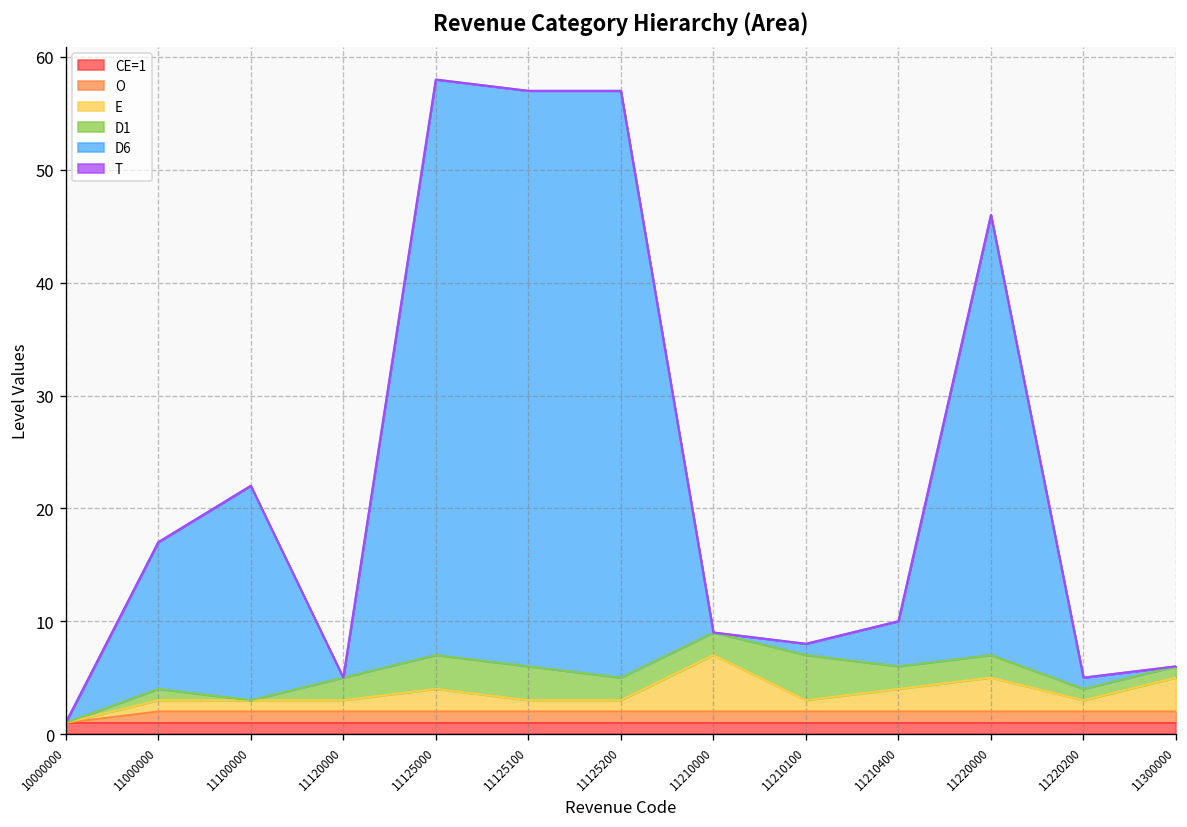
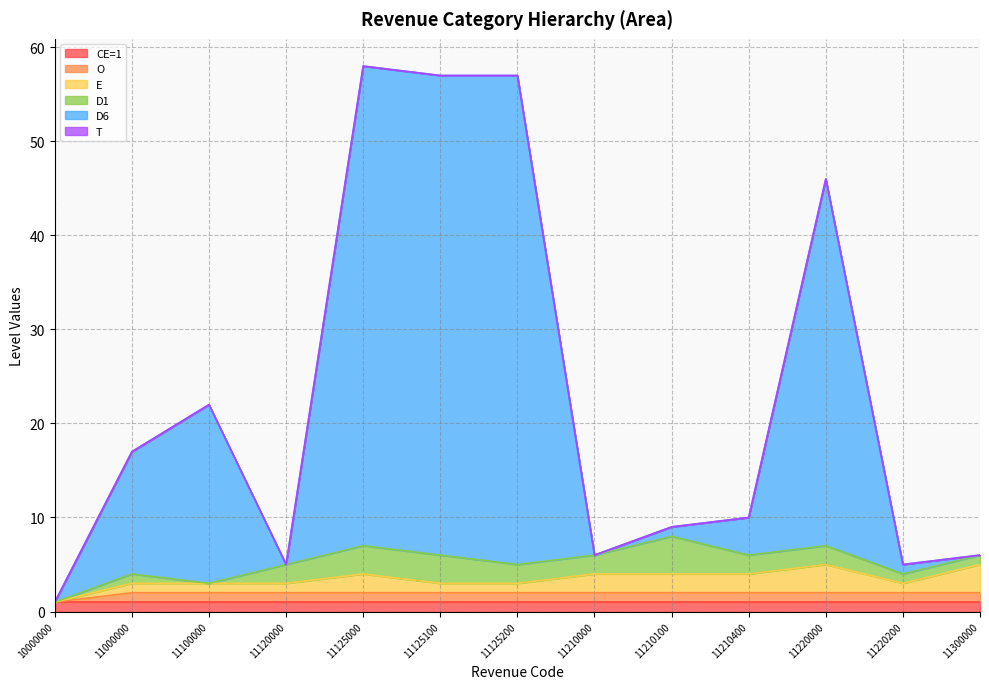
  {
    "CE=1": {
      "11000000": 1,
      "11100000": 1,
      "11120000": 1,
      "11125000": 1,
      "11125100": 1,
      "11125200": 1,
      "11210000": 1,
      "11210100": 1,
      "11210400": 1,
      "11220000": 1,
      "11220200": 1,
      "11300000": 1
    },
    "O": {
      "11000000": 2,
      "11100000": 2,
      "11120000": 2,
      "11125000": 2,
      "11125100": 2,
      "11125200": 2,
      "11210000": 2,
      "11210100": 2,
      "11210400": 2,
      "11220000": 2,
      "11220200": 2,
      "11300000": 2
    },
    "E": {
      "11000000": 1,
      "11120000": 1,
      "11125000": 2,
      "11125100": 1,
      "11125200": 1,
-     "11210000": 5,
-     "11210100": 1,
+     "11210000": 2,
+     "11210100": 2,
      "11210400": 2,
      "11220000": 3,
      "11220200": 1,
      "11300000": 3
    },
    "D1": {
      "11000000": 1,
      "11125000": 3,
      "11125100": 3,
      "11125200": 2,
      "11210100": 4,
      "11210400": 2,
      "11220000": 2,
      "11220200": 1
    }
  }
